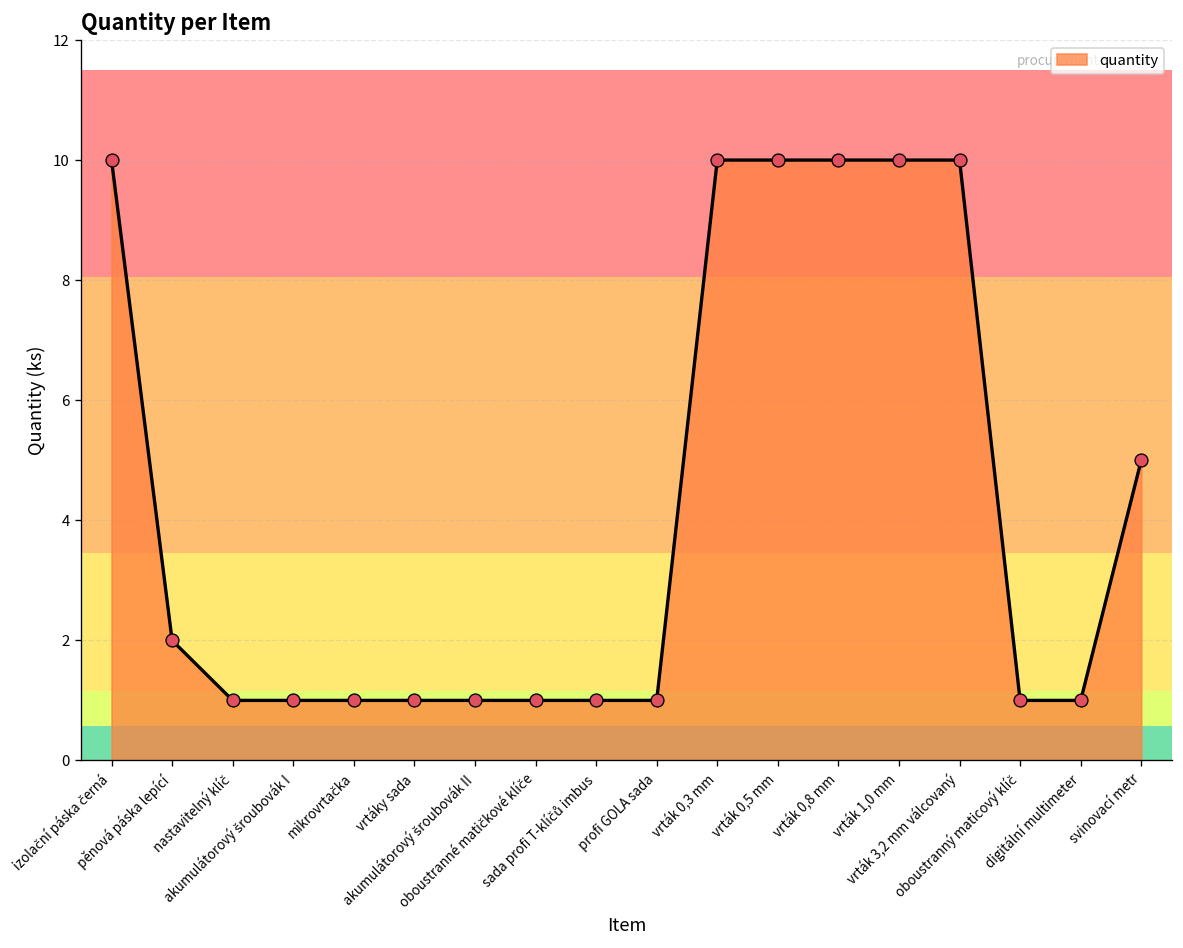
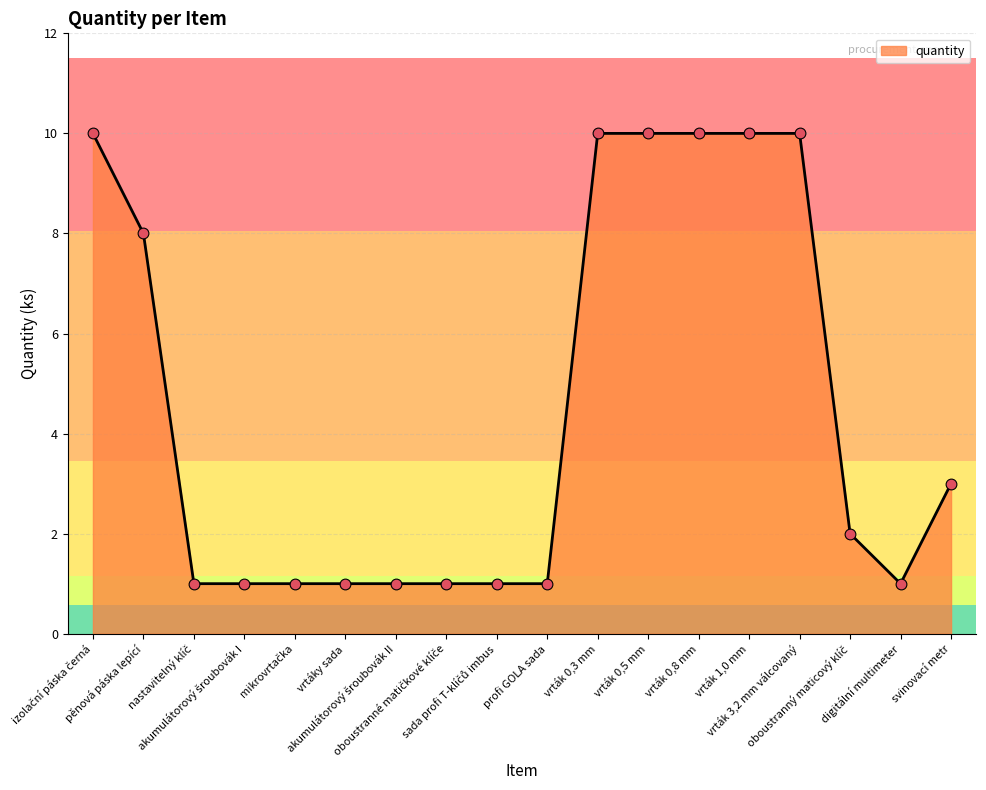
  {
    "izolační páska černá": 10,
-   "pěnová páska lepící": 2,
+   "pěnová páska lepící": 8,
    "nastavitelný klíč": 1,
    "akumulátorový šroubovák I": 1,
    "mikrovrtačka": 1,
    "vrtáky sada": 1,
    "akumulátorový šroubovák II": 1,
    "oboustranné matičkové klíče": 1,
    "sada profi T-klíčů imbus": 1,
    "profi GOLA sada": 1,
    "vrták 0,3 mm": 10,
    "vrták 0,5 mm": 10,
    "vrták 0,8 mm": 10,
    "vrták 1,0 mm": 10,
    "vrták 3,2 mm válcovaný": 10,
-   "oboustranný maticový klíč": 1,
+   "oboustranný maticový klíč": 2,
    "digitální multimeter": 1,
-   "svinovací metr": 5
+   "svinovací metr": 3
  }
